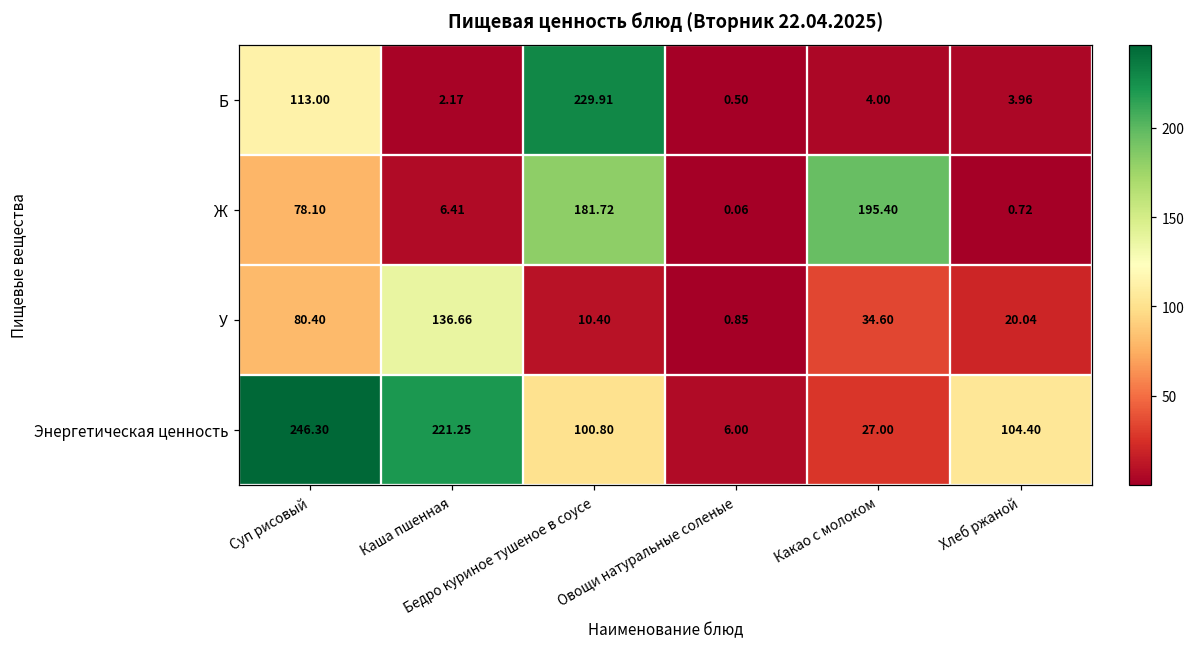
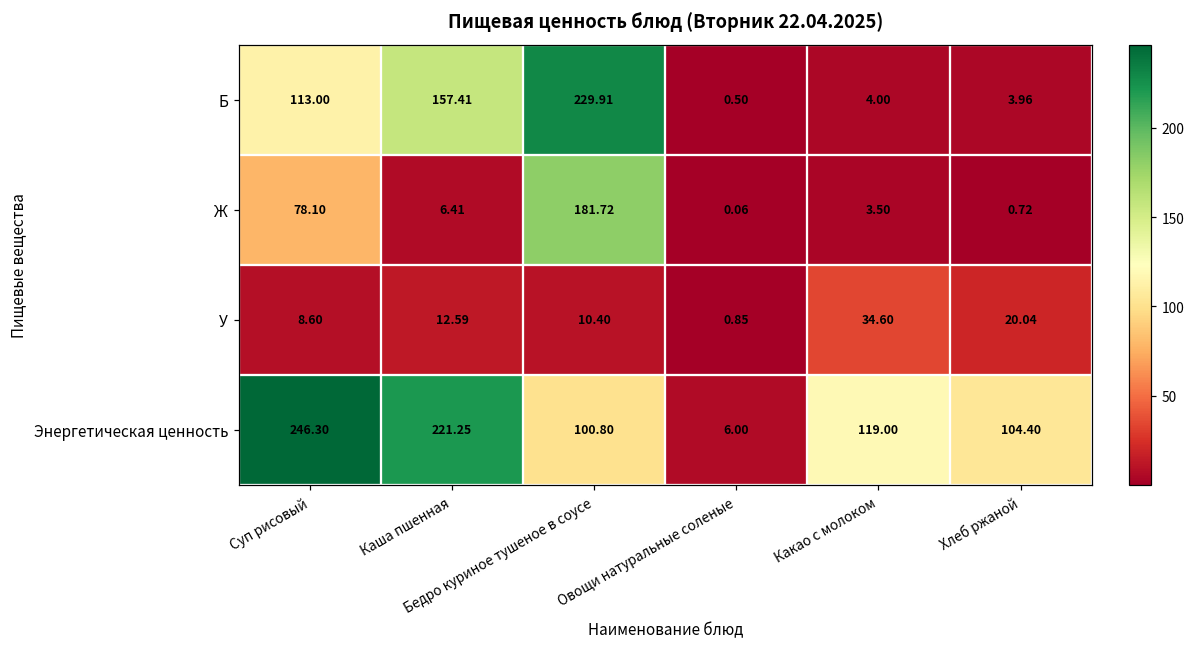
  {
    "Б": {
      "Суп рисовый": 113.00,
-     "Каша пшенная": 2.17,
+     "Каша пшенная": 157.41,
      "Бедро куриное тушеное в соусе": 229.91,
      "Овощи натуральные соленые": 0.50,
      "Какао с молоком": 4.00,
      "Хлеб ржаной": 3.96
    },
    "Ж": {
      "Суп рисовый": 78.10,
      "Каша пшенная": 6.41,
      "Бедро куриное тушеное в соусе": 181.72,
      "Овощи натуральные соленые": 0.06,
-     "Какао с молоком": 195.40,
+     "Какао с молоком": 3.50,
      "Хлеб ржаной": 0.72
    },
    "У": {
-     "Суп рисовый": 80.40,
-     "Каша пшенная": 136.66,
+     "Суп рисовый": 8.60,
+     "Каша пшенная": 12.59,
      "Бедро куриное тушеное в соусе": 10.40,
      "Овощи натуральные соленые": 0.85,
      "Какао с молоком": 34.60,
      "Хлеб ржаной": 20.04
    },
    "Энергетическая ценность": {
      "Суп рисовый": 246.30,
      "Каша пшенная": 221.25,
      "Бедро куриное тушеное в соусе": 100.80,
      "Овощи натуральные соленые": 6.00,
-     "Какао с молоком": 27.00,
+     "Какао с молоком": 119.00,
      "Хлеб ржаной": 104.40
    }
  }
